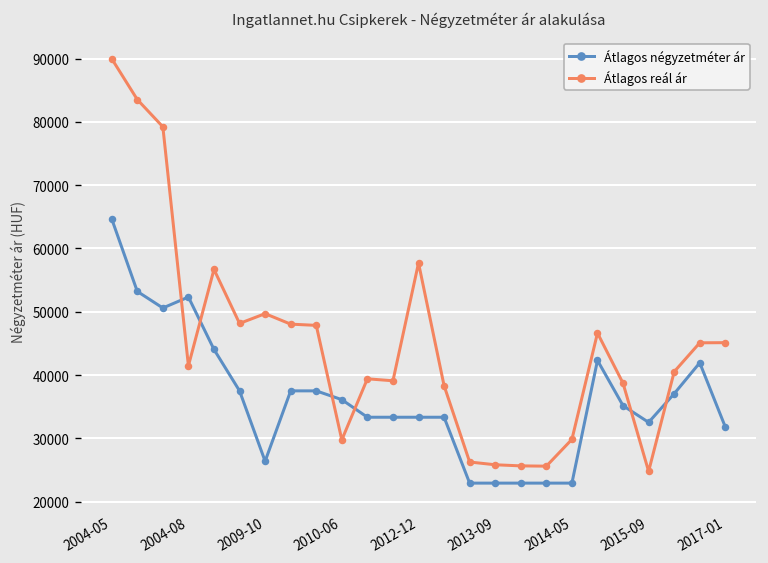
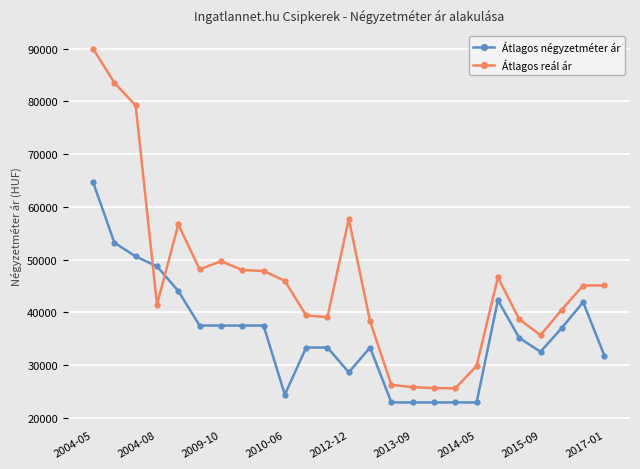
  {
    "Átlagos négyzetméter ár": {
      "2004-05": 65000,
-     "2004-08": 52000,
-     "2009-10": 26000,
-     "2010-06": 36000,
-     "2012-12": 33000,
+     "2004-08": 49000,
+     "2009-10": 38000,
+     "2010-06": 24000,
+     "2012-12": 29000,
      "2013-09": 23000,
      "2014-05": 23000,
      "2015-09": 33000,
      "2017-01": 32000
    },
    "Átlagos reál ár": {
      "2004-05": 90000,
      "2004-08": 41000,
      "2009-10": 50000,
-     "2010-06": 30000,
+     "2010-06": 46000,
      "2012-12": 58000,
      "2013-09": 26000,
      "2014-05": 30000,
-     "2015-09": 25000,
+     "2015-09": 36000,
      "2017-01": 45000
    }
  }
